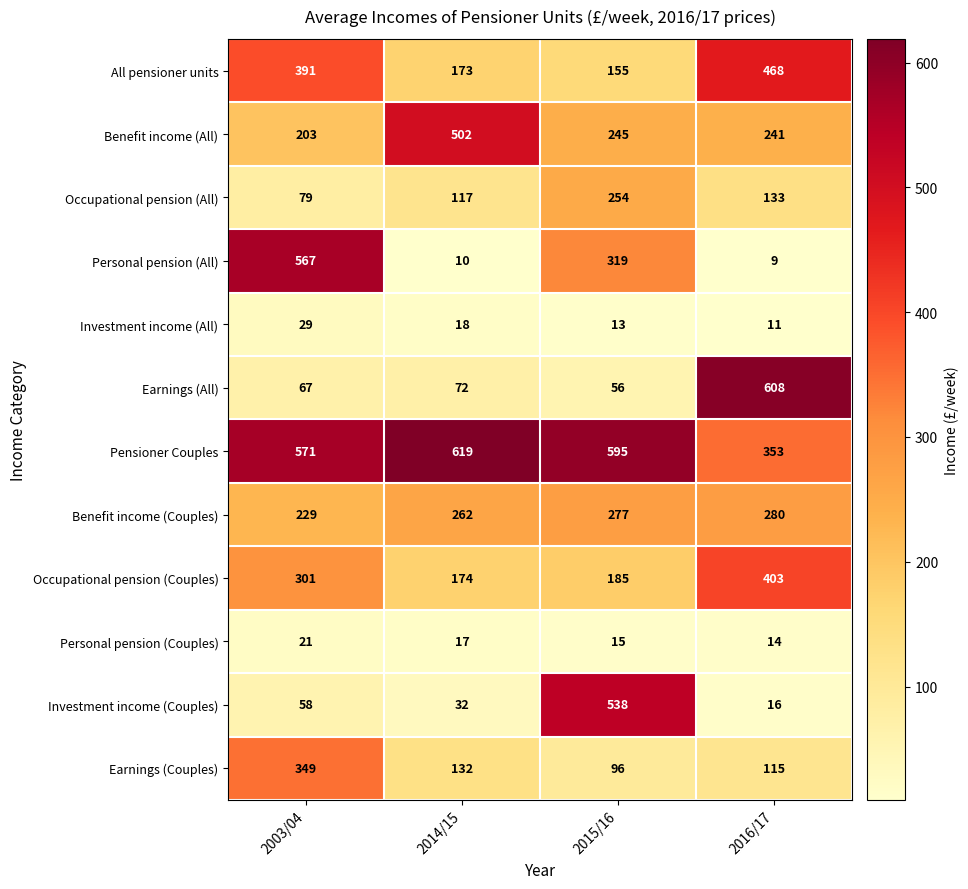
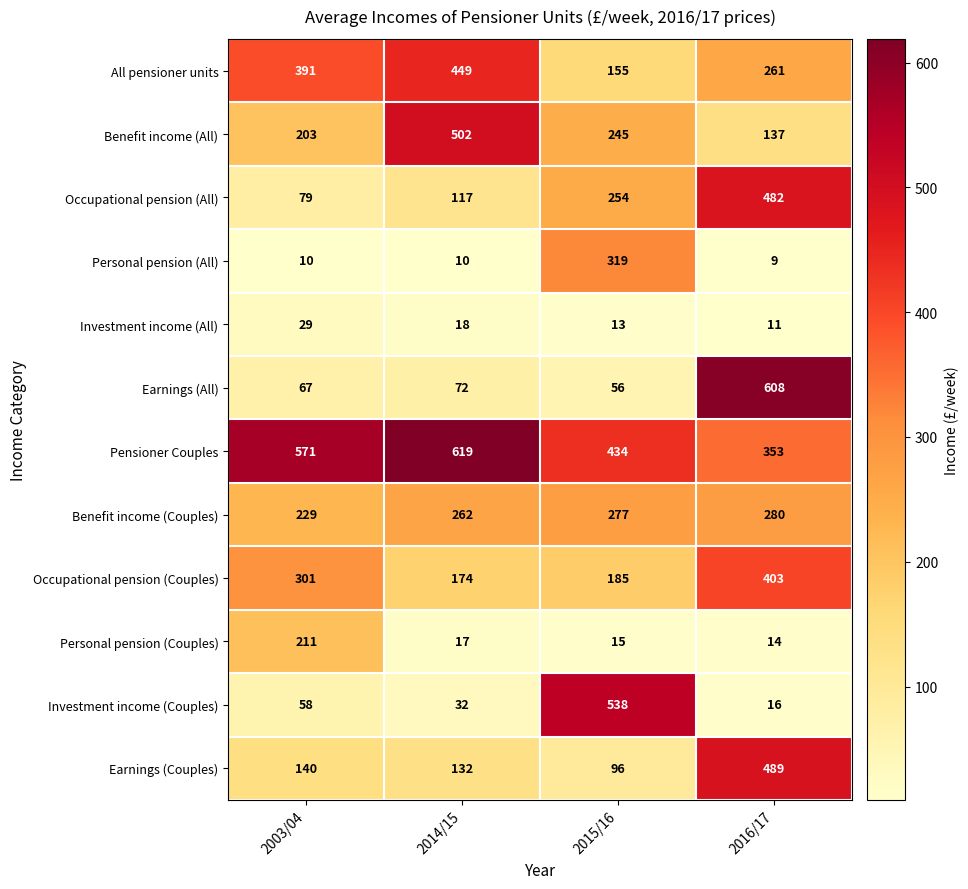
  {
    "All pensioner units": {
      "2003/04": 391,
-     "2014/15": 173,
+     "2014/15": 449,
      "2015/16": 155,
-     "2016/17": 468
+     "2016/17": 261
    },
    "Benefit income (All)": {
      "2003/04": 203,
      "2014/15": 502,
      "2015/16": 245,
-     "2016/17": 241
+     "2016/17": 137
    },
    "Occupational pension (All)": {
      "2003/04": 79,
      "2014/15": 117,
      "2015/16": 254,
-     "2016/17": 133
+     "2016/17": 482
    },
    "Personal pension (All)": {
-     "2003/04": 567,
+     "2003/04": 10,
      "2014/15": 10,
      "2015/16": 319,
      "2016/17": 9
    },
    "Investment income (All)": {
      "2003/04": 29,
      "2014/15": 18,
      "2015/16": 13,
      "2016/17": 11
    },
    "Earnings (All)": {
      "2003/04": 67,
      "2014/15": 72,
      "2015/16": 56,
      "2016/17": 608
    },
    "Pensioner Couples": {
      "2003/04": 571,
      "2014/15": 619,
-     "2015/16": 595,
+     "2015/16": 434,
      "2016/17": 353
    },
    "Benefit income (Couples)": {
      "2003/04": 229,
      "2014/15": 262,
      "2015/16": 277,
      "2016/17": 280
    },
    "Occupational pension (Couples)": {
      "2003/04": 301,
      "2014/15": 174,
      "2015/16": 185,
      "2016/17": 403
    },
    "Personal pension (Couples)": {
-     "2003/04": 21,
+     "2003/04": 211,
      "2014/15": 17,
      "2015/16": 15,
      "2016/17": 14
    },
    "Investment income (Couples)": {
      "2003/04": 58,
      "2014/15": 32,
      "2015/16": 538,
      "2016/17": 16
    },
    "Earnings (Couples)": {
-     "2003/04": 349,
+     "2003/04": 140,
      "2014/15": 132,
      "2015/16": 96,
-     "2016/17": 115
+     "2016/17": 489
    }
  }
